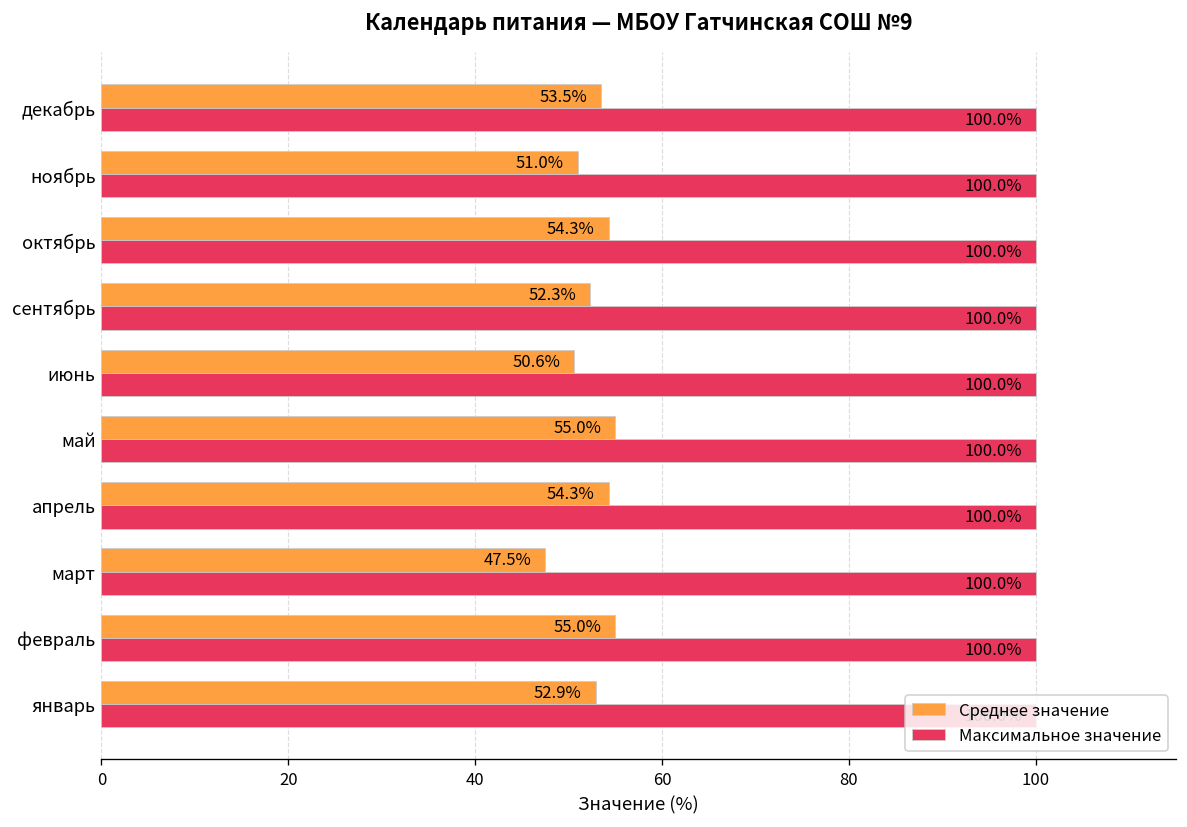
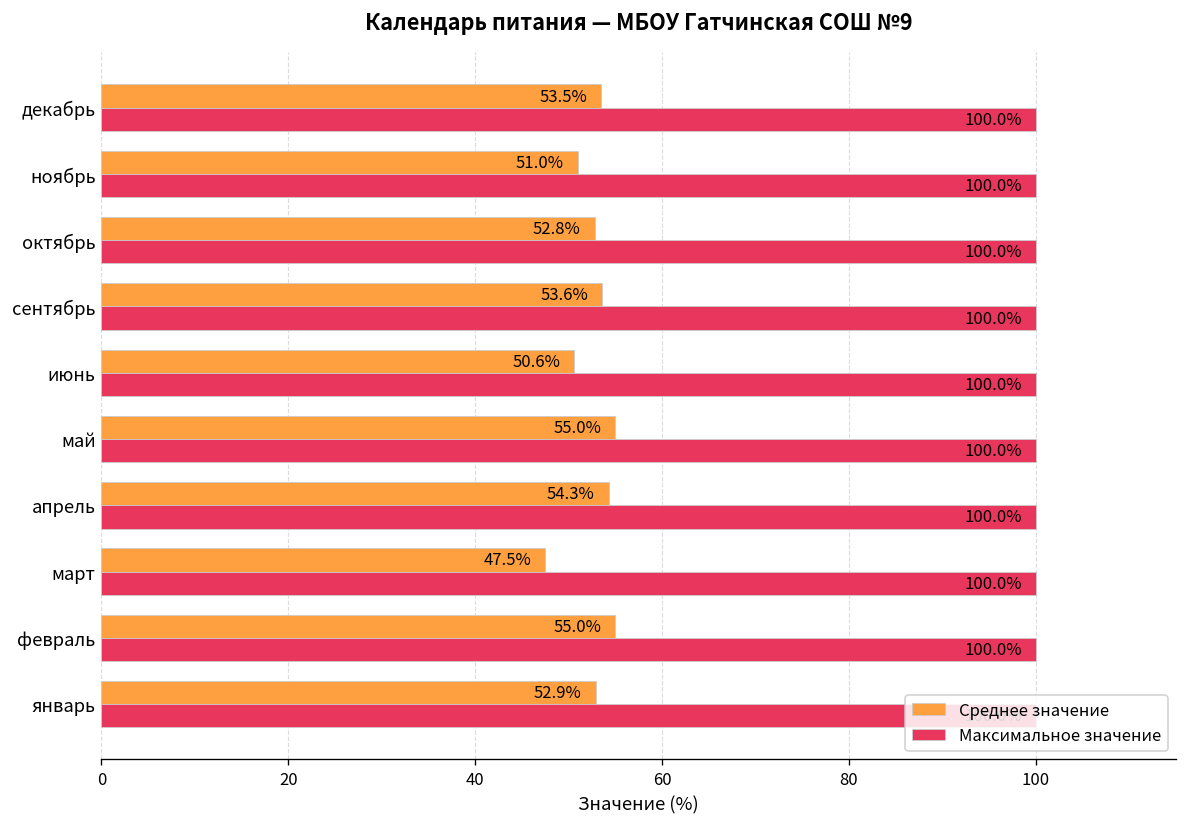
  {
    "Среднее значение": {
      "декабрь": "53.5%",
      "ноябрь": "51.0%",
-     "октябрь": "54.3%",
-     "сентябрь": "52.3%",
+     "октябрь": "52.8%",
+     "сентябрь": "53.6%",
      "июнь": "50.6%",
      "май": "55.0%",
      "апрель": "54.3%",
      "март": "47.5%",
      "февраль": "55.0%",
      "январь": "52.9%"
    },
    "Максимальное значение": {
      "декабрь": "100.0%",
      "ноябрь": "100.0%",
      "октябрь": "100.0%",
      "сентябрь": "100.0%",
      "июнь": "100.0%",
      "май": "100.0%",
      "апрель": "100.0%",
      "март": "100.0%",
      "февраль": "100.0%"
    }
  }
